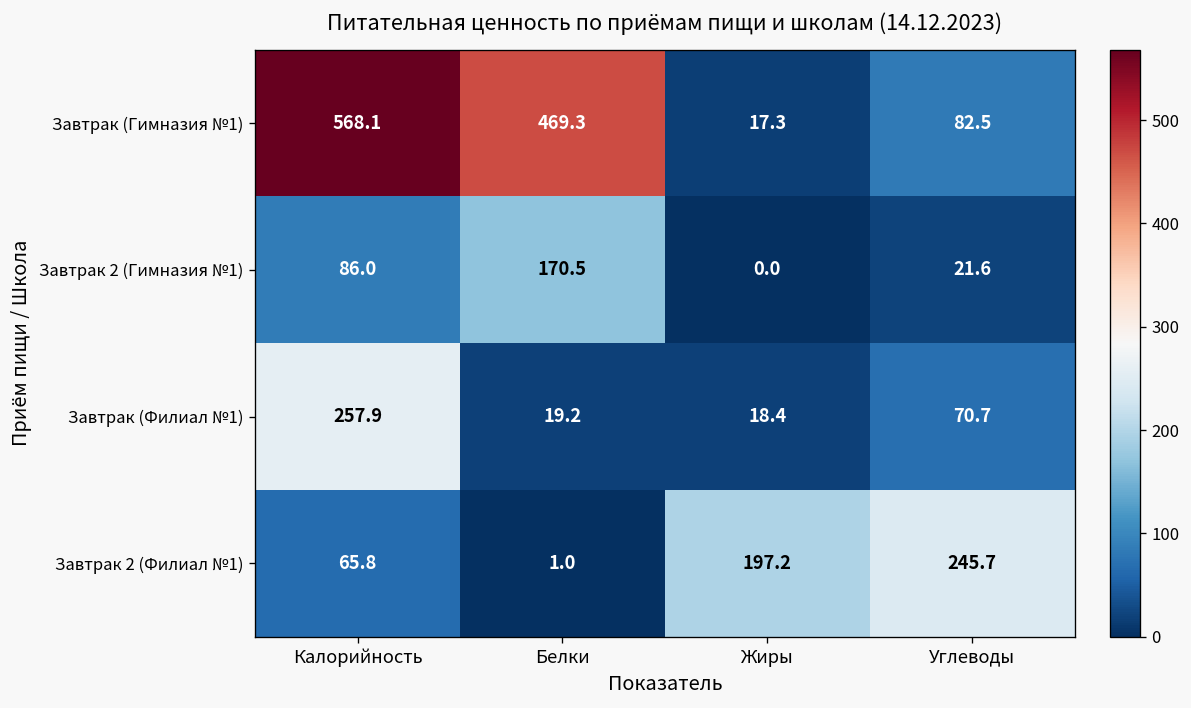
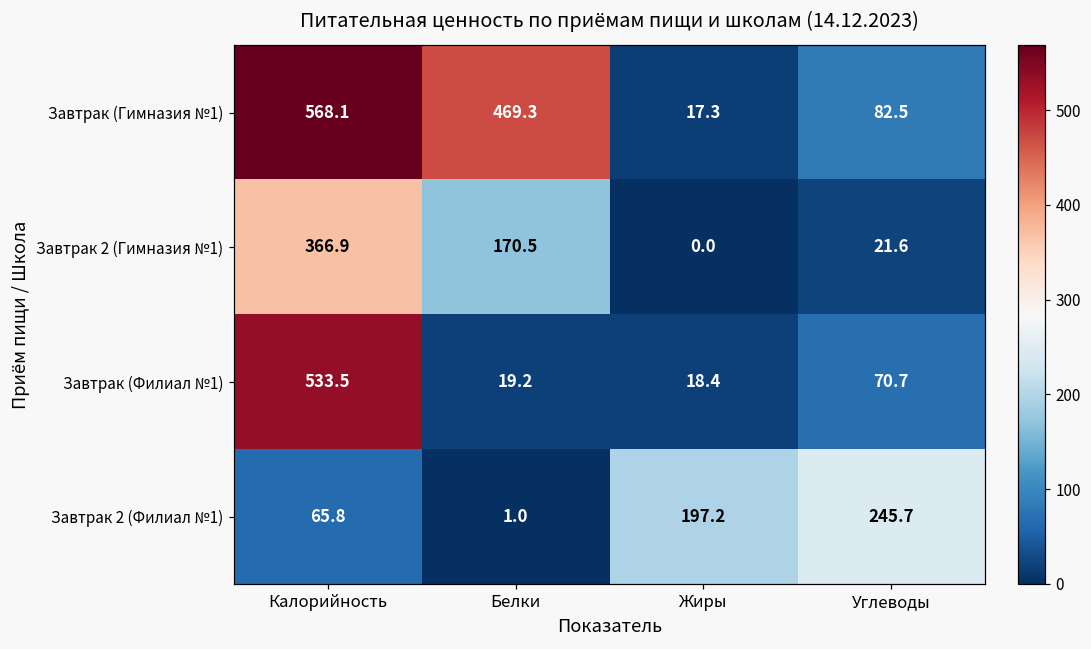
  {
    "Завтрак (Гимназия №1)": {
      "Калорийность": 568.1,
      "Белки": 469.3,
      "Жиры": 17.3,
      "Углеводы": 82.5
    },
    "Завтрак 2 (Гимназия №1)": {
-     "Калорийность": 86.0,
+     "Калорийность": 366.9,
      "Белки": 170.5,
      "Жиры": 0.0,
      "Углеводы": 21.6
    },
    "Завтрак (Филиал №1)": {
-     "Калорийность": 257.9,
+     "Калорийность": 533.5,
      "Белки": 19.2,
      "Жиры": 18.4,
      "Углеводы": 70.7
    },
    "Завтрак 2 (Филиал №1)": {
      "Калорийность": 65.8,
      "Белки": 1.0,
      "Жиры": 197.2,
      "Углеводы": 245.7
    }
  }
